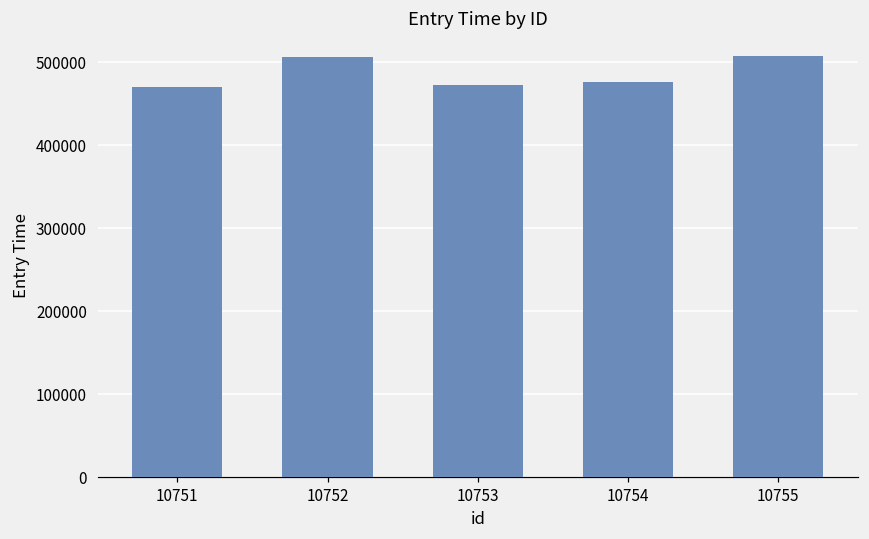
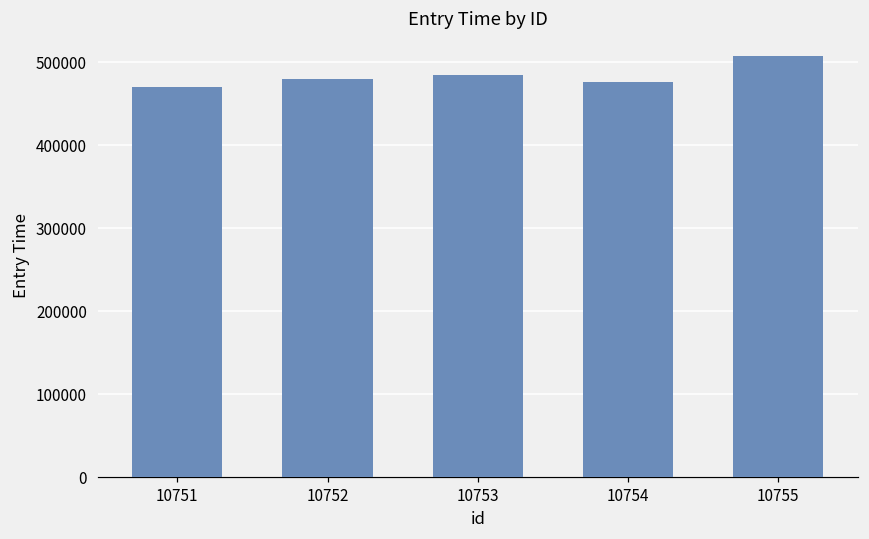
  {
    "10751": 470000,
-   "10752": 510000,
-   "10753": 470000,
+   "10752": 480000,
+   "10753": 480000,
    "10754": 480000,
    "10755": 510000
  }
